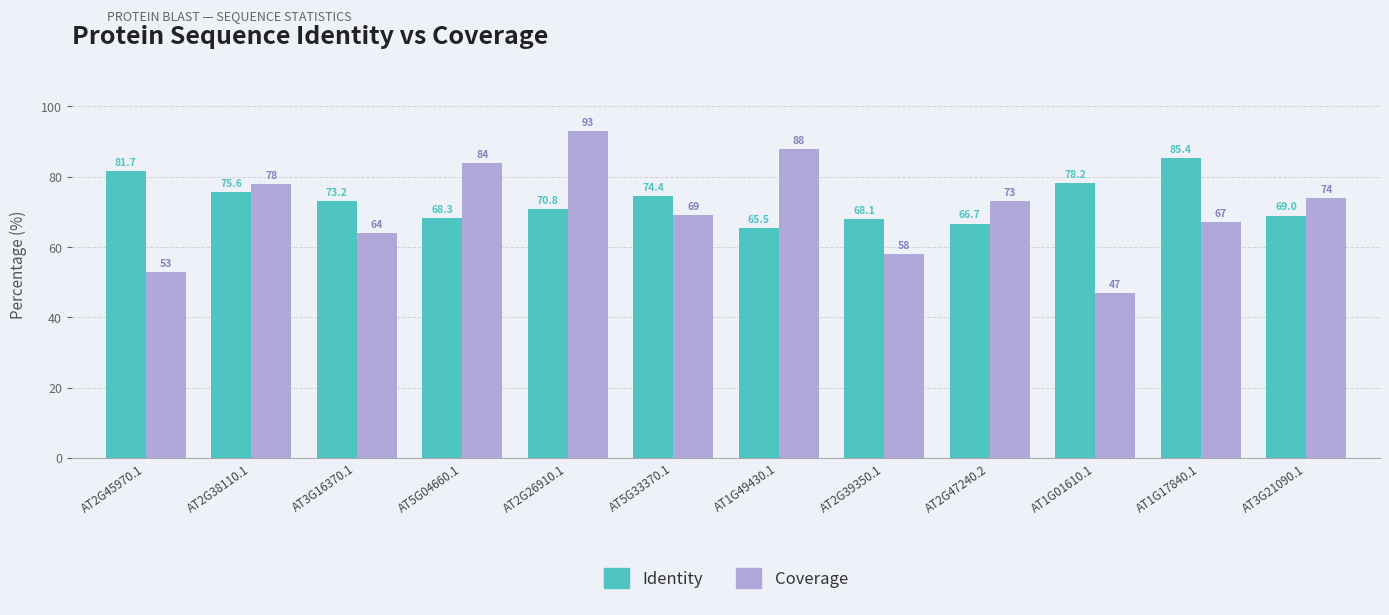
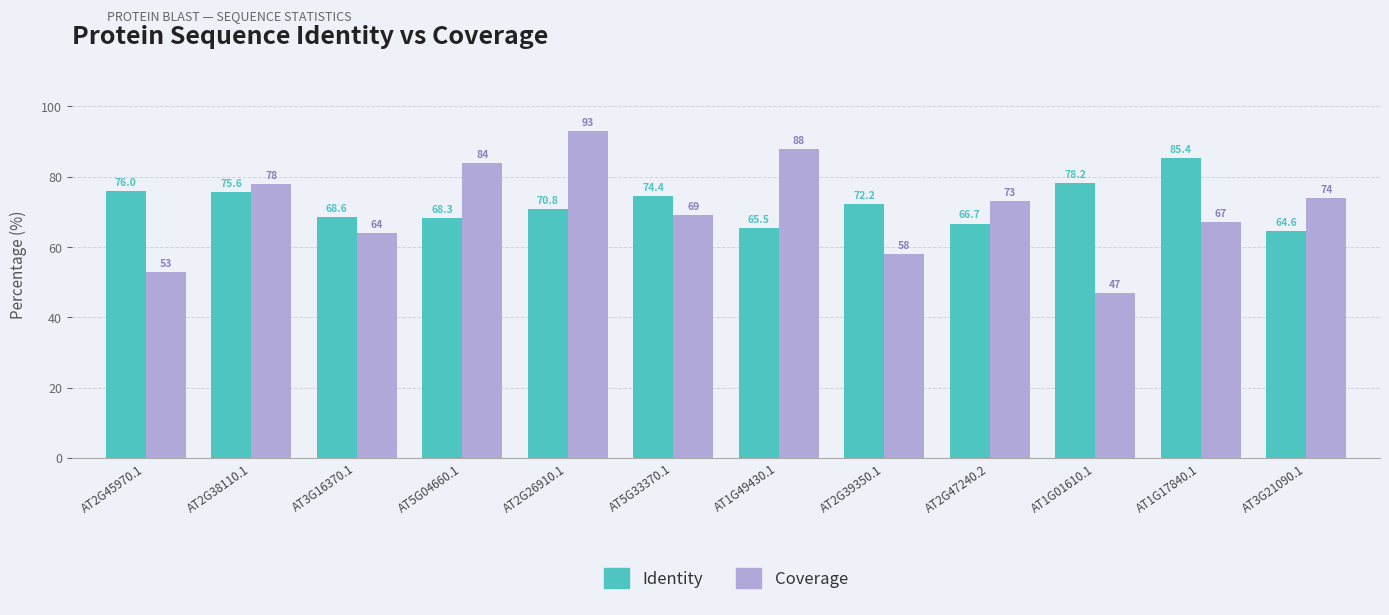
  {
    "Identity": {
-     "AT2G45970.1": 81.7,
+     "AT2G45970.1": 76.0,
      "AT2G38110.1": 75.6,
-     "AT3G16370.1": 73.2,
+     "AT3G16370.1": 68.6,
      "AT5G04660.1": 68.3,
      "AT2G26910.1": 70.8,
      "AT5G33370.1": 74.4,
      "AT1G49430.1": 65.5,
-     "AT2G39350.1": 68.1,
+     "AT2G39350.1": 72.2,
      "AT2G47240.2": 66.7,
      "AT1G01610.1": 78.2,
      "AT1G17840.1": 85.4,
-     "AT3G21090.1": 69.0
+     "AT3G21090.1": 64.6
    },
    "Coverage": {
      "AT2G45970.1": 53,
      "AT2G38110.1": 78,
      "AT3G16370.1": 64,
      "AT5G04660.1": 84,
      "AT2G26910.1": 93,
      "AT5G33370.1": 69,
      "AT1G49430.1": 88,
      "AT2G39350.1": 58,
      "AT2G47240.2": 73,
      "AT1G01610.1": 47,
      "AT1G17840.1": 67,
      "AT3G21090.1": 74
    }
  }
